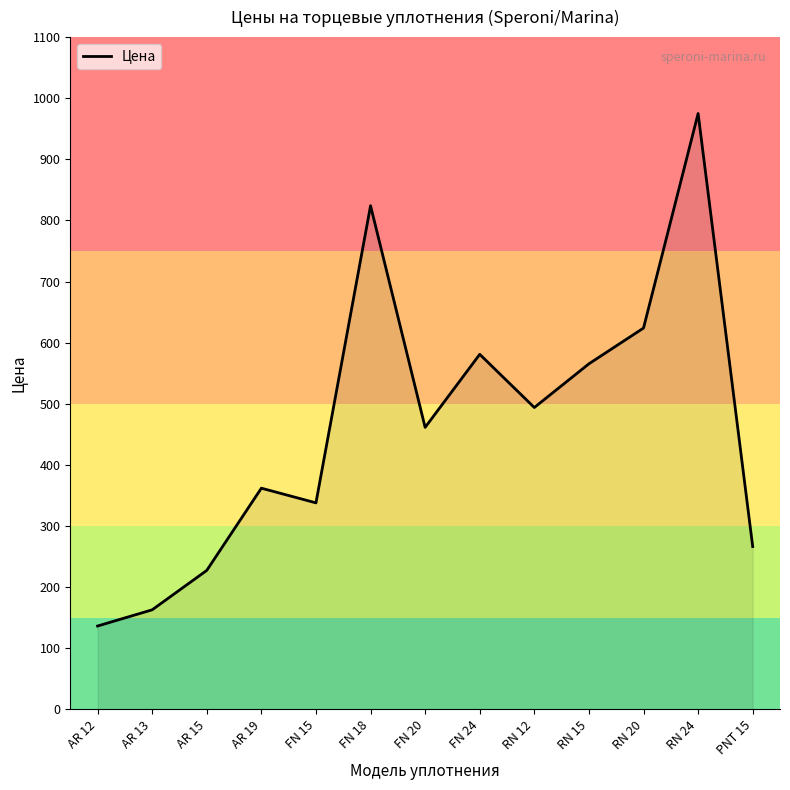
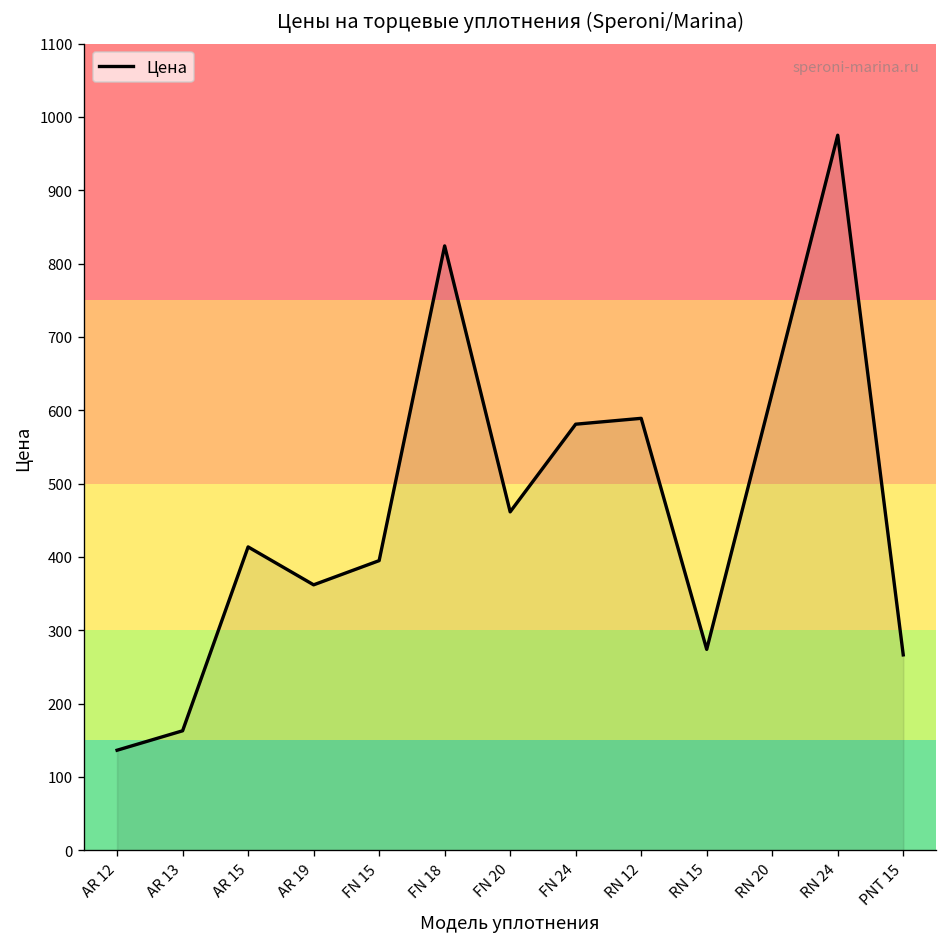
  {
    "AR 12": 140,
    "AR 13": 160,
-   "AR 15": 230,
+   "AR 15": 410,
    "AR 19": 360,
-   "FN 15": 340,
+   "FN 15": 400,
    "FN 18": 820,
    "FN 20": 460,
    "FN 24": 580,
-   "RN 12": 490,
-   "RN 15": 570,
+   "RN 12": 590,
+   "RN 15": 270,
    "RN 20": 620,
    "RN 24": 980,
    "PNT 15": 270
  }
